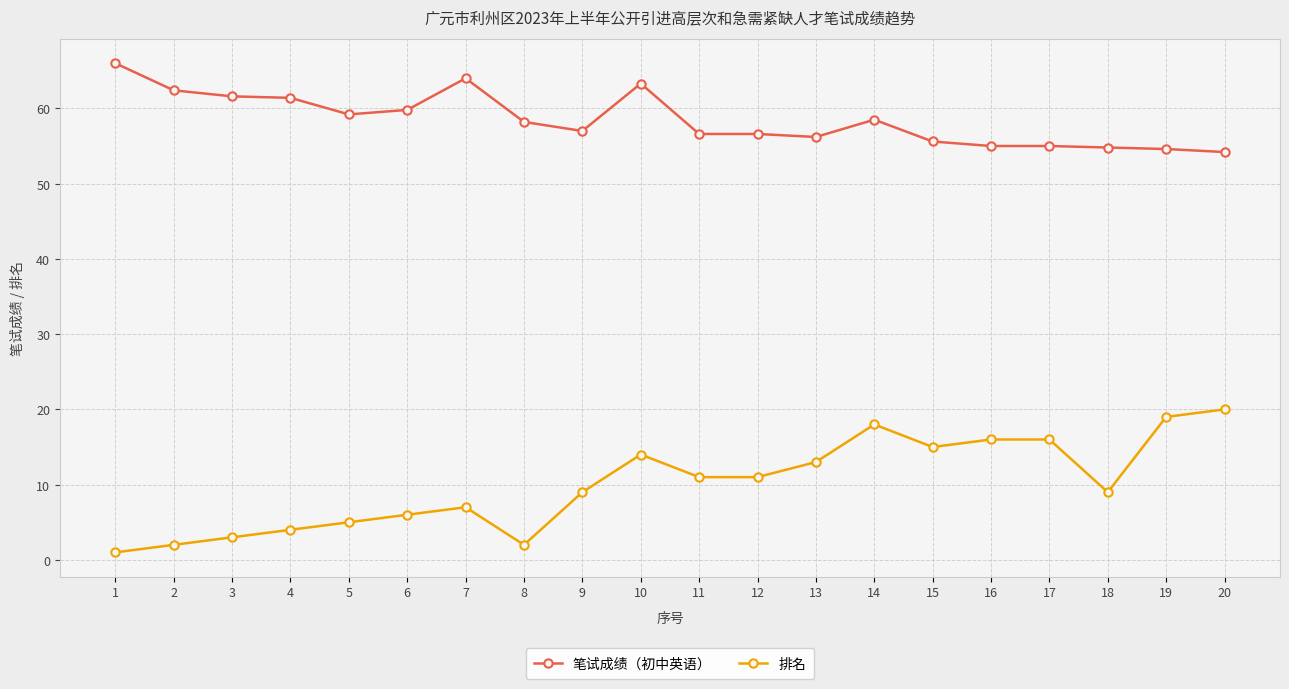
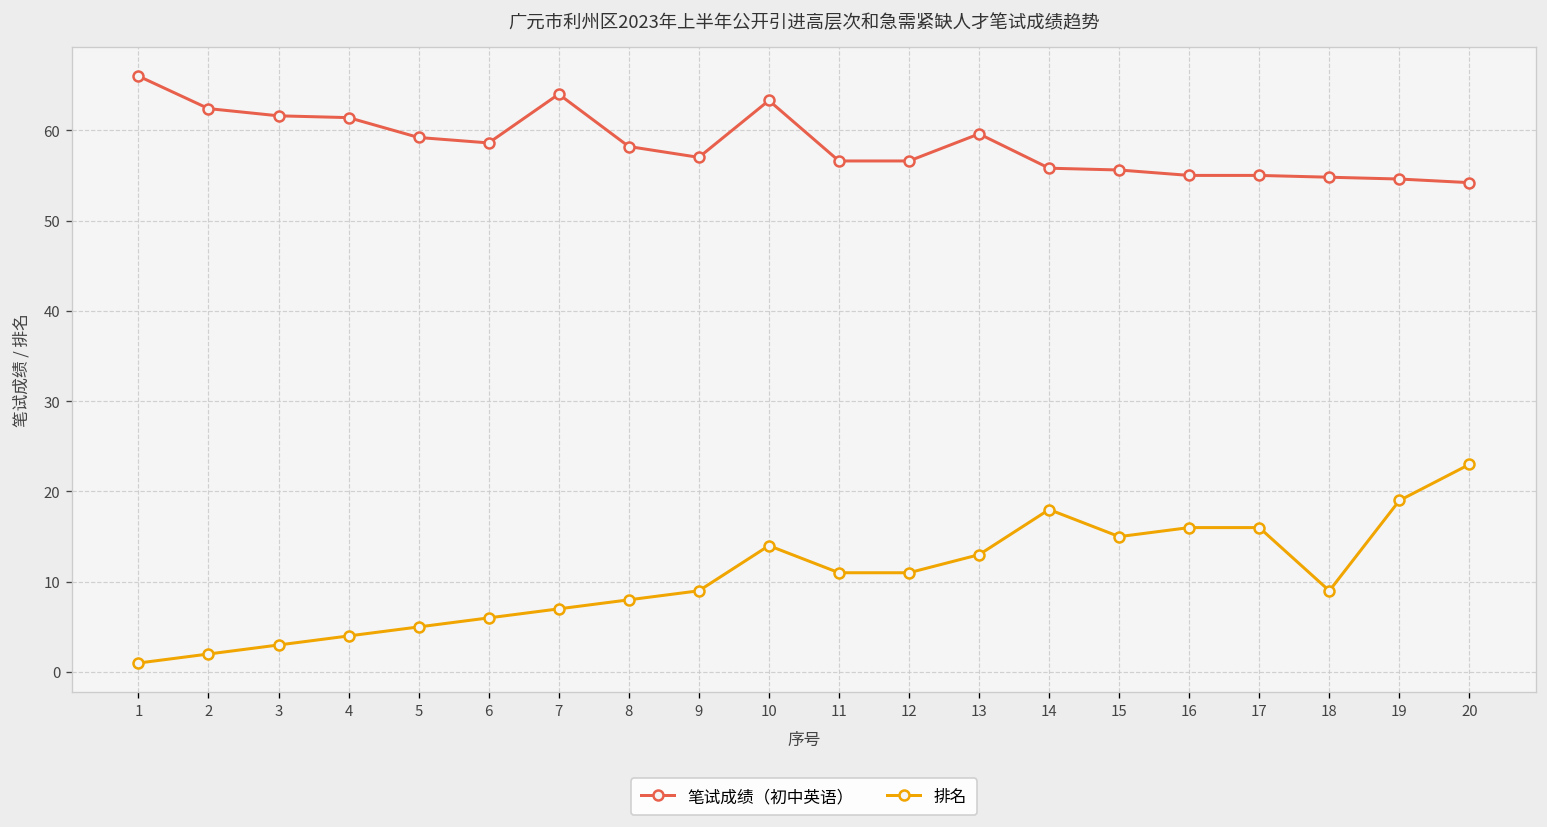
  {
    "笔试成绩（初中英语）": {
      "1": 66,
      "2": 62,
      "3": 62,
      "4": 61,
      "5": 59,
-     "6": 60,
+     "6": 59,
      "7": 64,
      "8": 58,
      "9": 57,
      "10": 63,
      "11": 57,
      "12": 57,
-     "13": 56,
-     "14": 59,
+     "13": 60,
+     "14": 56,
      "15": 56,
      "16": 55,
      "17": 55,
      "18": 55,
      "19": 55,
      "20": 54
    },
    "排名": {
      "1": 1,
      "2": 2,
      "3": 3,
      "4": 4,
      "5": 5,
      "6": 6,
      "7": 7,
-     "8": 2,
+     "8": 8,
      "9": 9,
      "10": 14,
      "11": 11,
      "12": 11,
      "13": 13,
      "14": 18,
      "15": 15,
      "16": 16,
      "17": 16,
      "18": 9,
      "19": 19,
-     "20": 20
+     "20": 23
    }
  }
